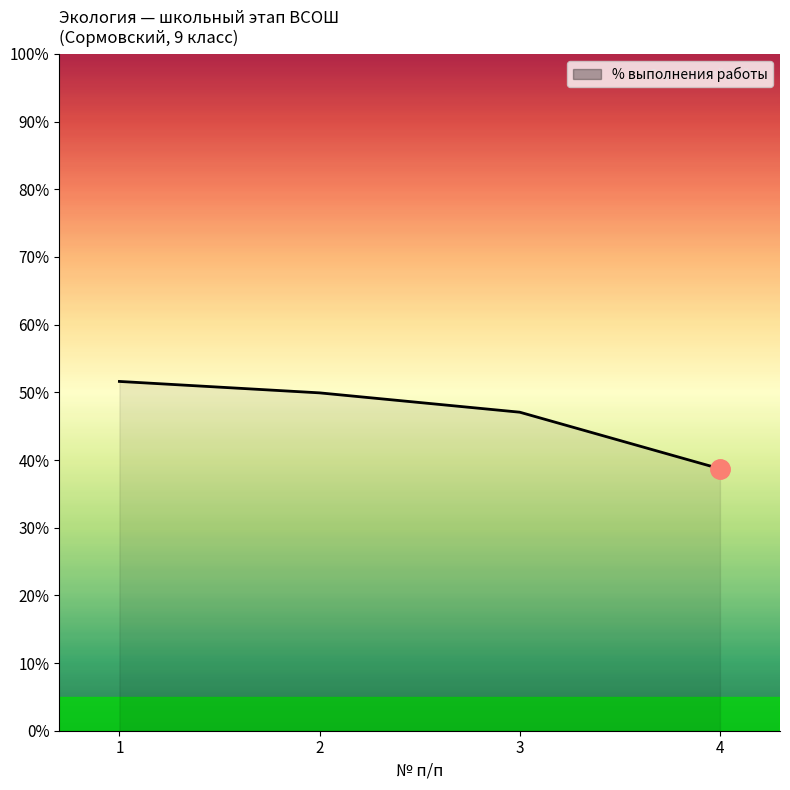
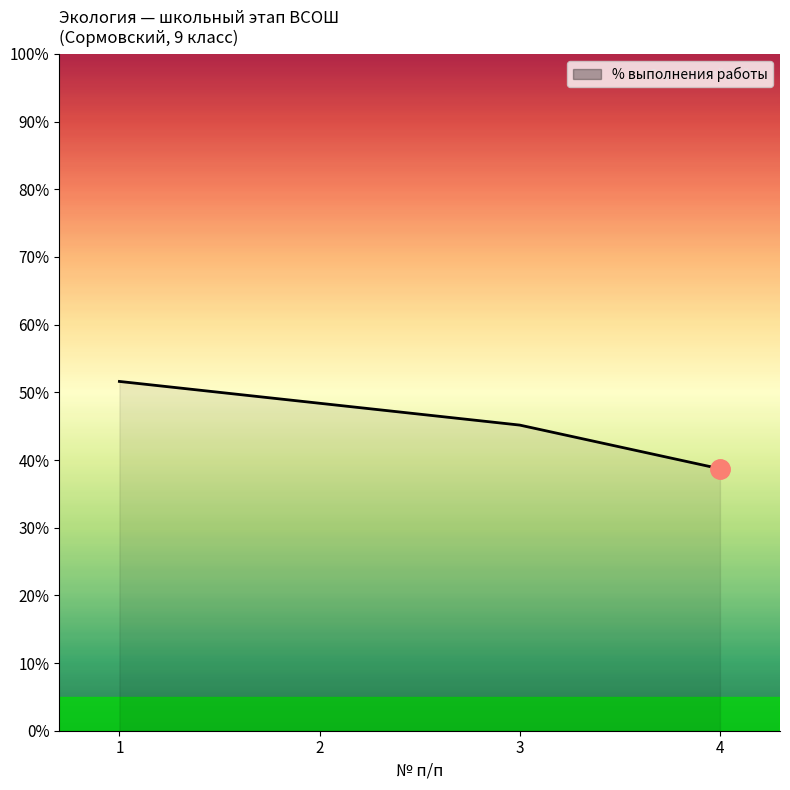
  {
    "% выполнения работы": {
      "1": "52%",
-     "2": "50%",
-     "3": "47%"
+     "2": "48%",
+     "3": "45%"
    }
  }
